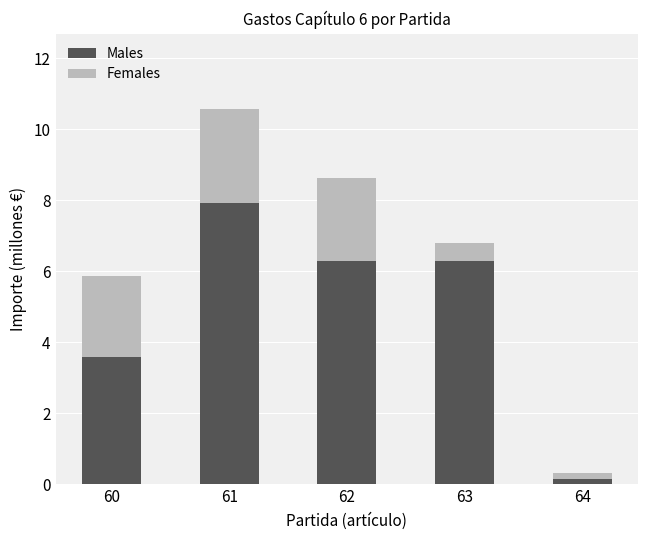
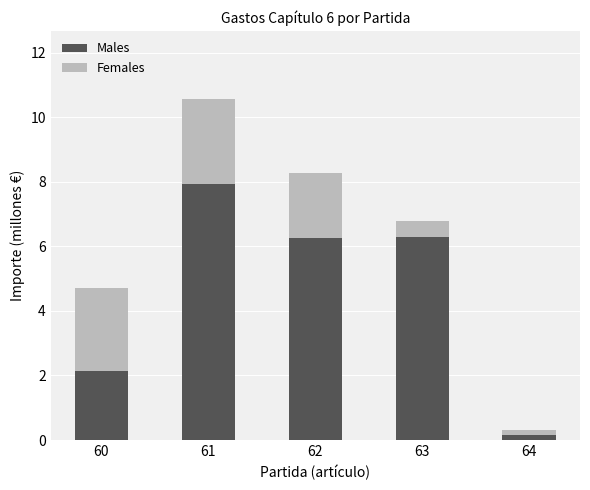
  {
    "Males": {
-     "60": 3.6,
+     "60": 2.1,
      "61": 7.9,
      "62": 6.3,
      "63": 6.3,
      "64": 0.1
    },
    "Females": {
-     "60": 2.3,
+     "60": 2.6,
      "61": 2.6,
-     "62": 2.4,
+     "62": 2.0,
      "63": 0.5,
      "64": 0.2
    }
  }
